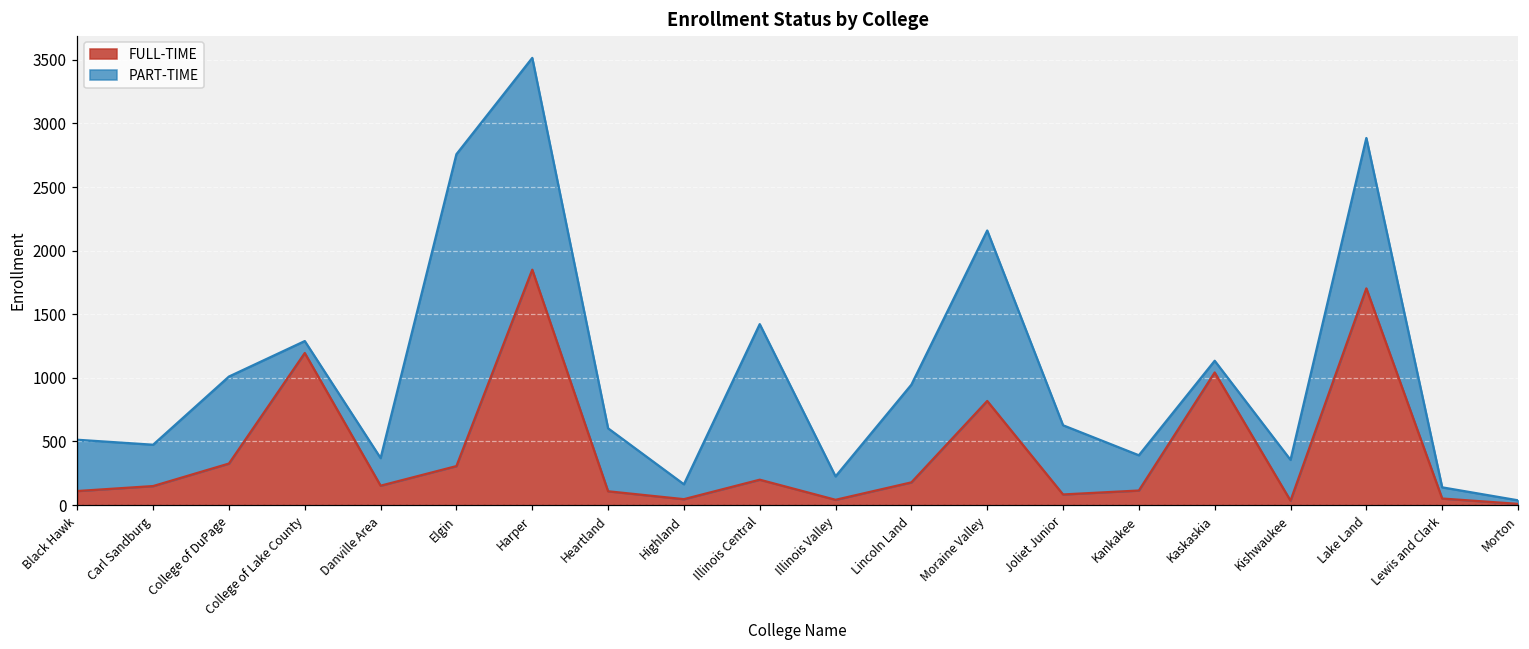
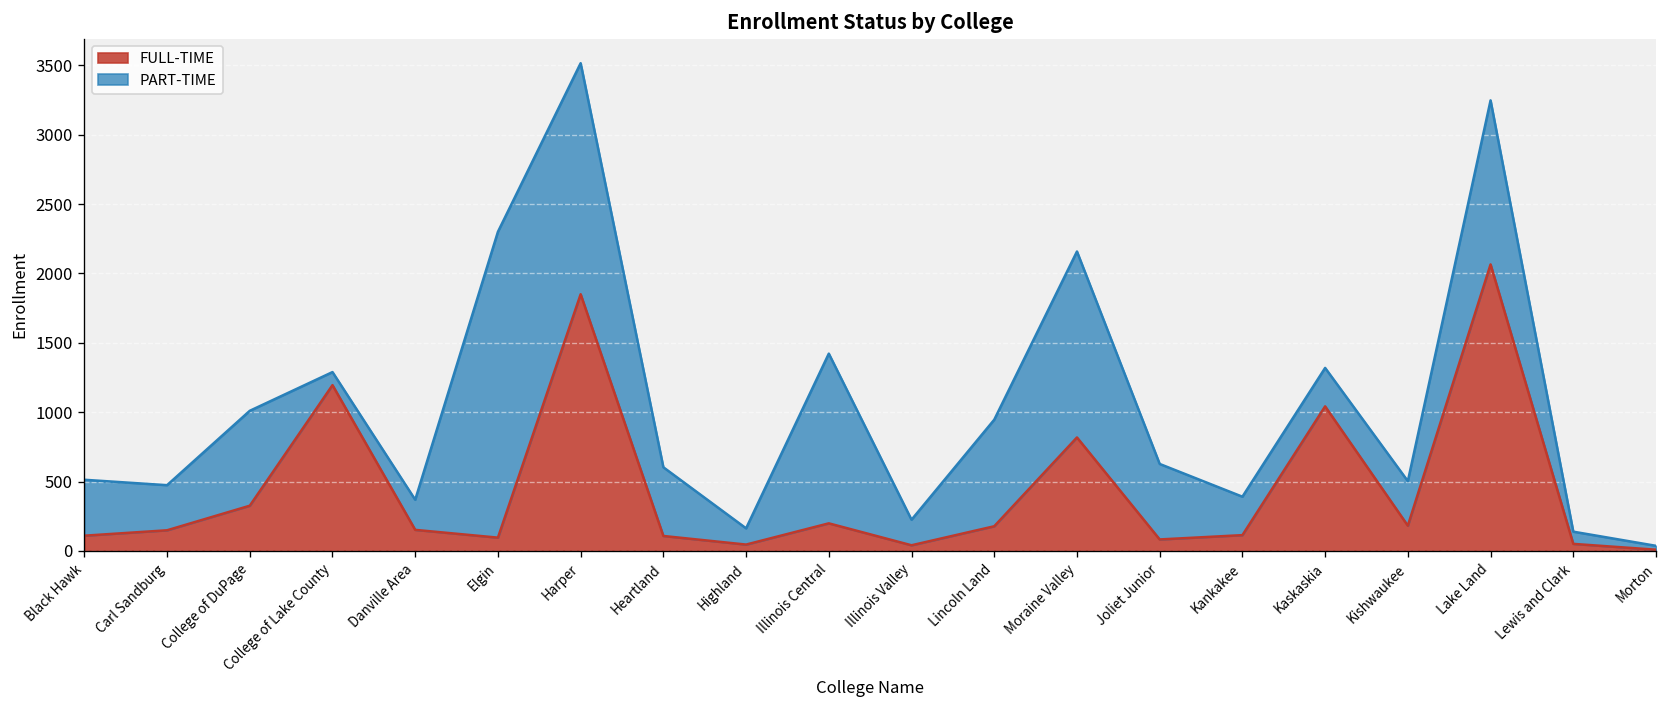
  {
    "FULL-TIME": {
      "Black Hawk": 110,
      "Carl Sandburg": 150,
      "College of DuPage": 330,
      "College of Lake County": 1200,
      "Danville Area": 150,
-     "Elgin": 310,
+     "Elgin": 100,
      "Harper": 1850,
      "Heartland": 110,
      "Highland": 50,
      "Illinois Central": 200,
      "Illinois Valley": 40,
      "Lincoln Land": 180,
      "Moraine Valley": 820,
      "Joliet Junior": 80,
      "Kankakee": 110,
      "Kaskaskia": 1040,
-     "Kishwaukee": 30,
-     "Lake Land": 1700,
+     "Kishwaukee": 180,
+     "Lake Land": 2070,
      "Lewis and Clark": 50,
      "Morton": 10
    },
    "PART-TIME": {
      "Black Hawk": 400,
      "Carl Sandburg": 330,
      "College of DuPage": 680,
      "College of Lake County": 90,
      "Danville Area": 220,
-     "Elgin": 2450,
+     "Elgin": 2200,
      "Harper": 1670,
      "Heartland": 500,
      "Highland": 120,
      "Illinois Central": 1220,
      "Illinois Valley": 180,
      "Lincoln Land": 770,
      "Moraine Valley": 1340,
      "Joliet Junior": 540,
      "Kankakee": 280,
-     "Kaskaskia": 90,
+     "Kaskaskia": 280,
      "Kishwaukee": 320,
      "Lake Land": 1180,
      "Lewis and Clark": 90,
      "Morton": 30
    }
  }
